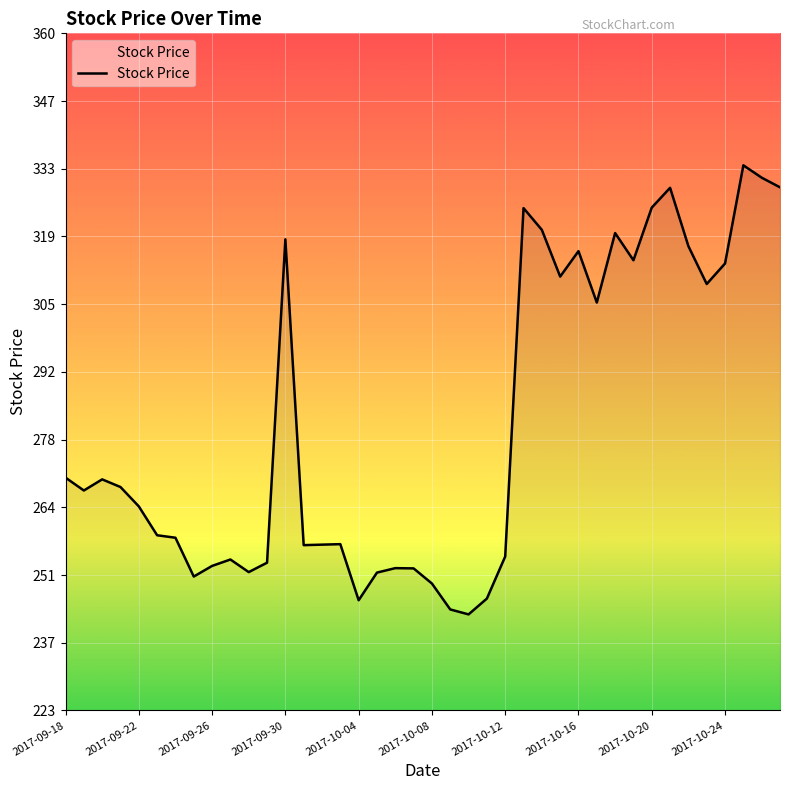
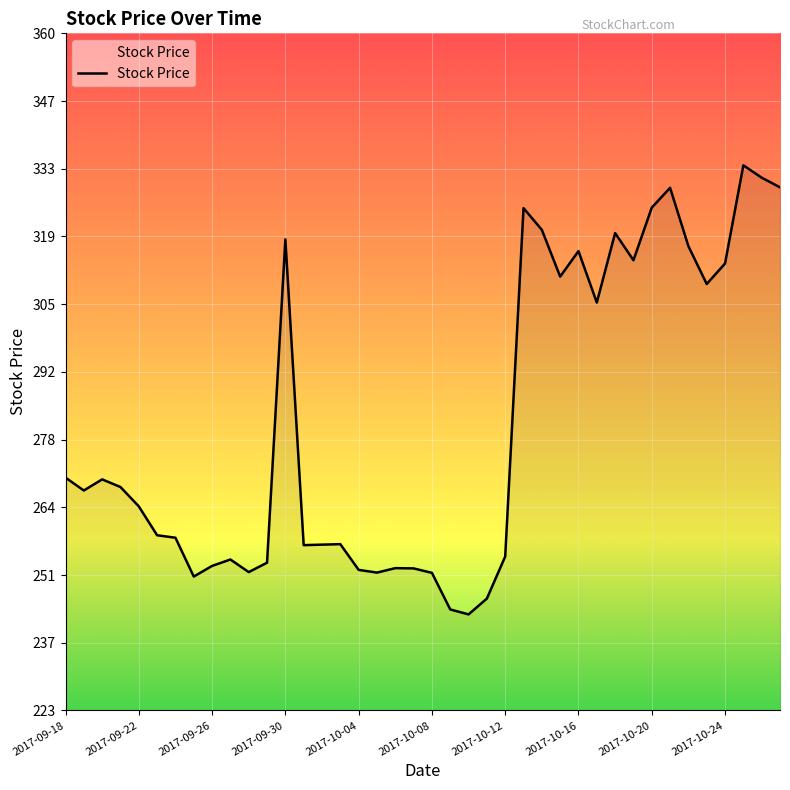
  {
    "2017-09-18": 270,
    "2017-09-22": 265,
    "2017-09-26": 253,
    "2017-09-30": 319,
-   "2017-10-04": 246,
-   "2017-10-08": 249,
+   "2017-10-04": 252,
+   "2017-10-08": 251,
    "2017-10-12": 254,
    "2017-10-16": 316,
    "2017-10-20": 325,
    "2017-10-24": 314
  }
